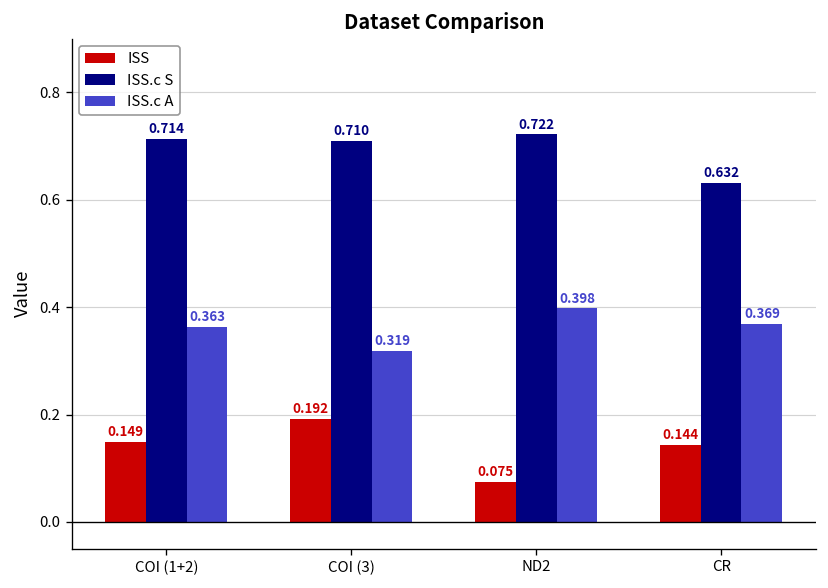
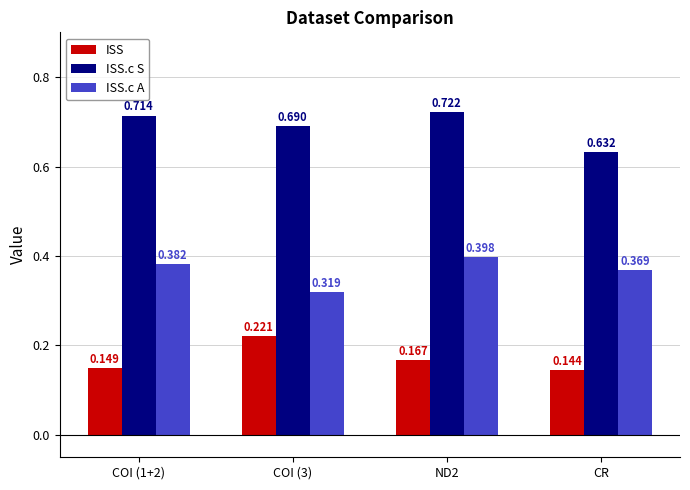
  {
    "ISS": {
      "COI (1+2)": 0.149,
-     "COI (3)": 0.192,
-     "ND2": 0.075,
+     "COI (3)": 0.221,
+     "ND2": 0.167,
      "CR": 0.144
    },
    "ISS.c S": {
      "COI (1+2)": 0.714,
-     "COI (3)": 0.710,
+     "COI (3)": 0.690,
      "ND2": 0.722,
      "CR": 0.632
    },
    "ISS.c A": {
-     "COI (1+2)": 0.363,
+     "COI (1+2)": 0.382,
      "COI (3)": 0.319,
      "ND2": 0.398,
      "CR": 0.369
    }
  }
